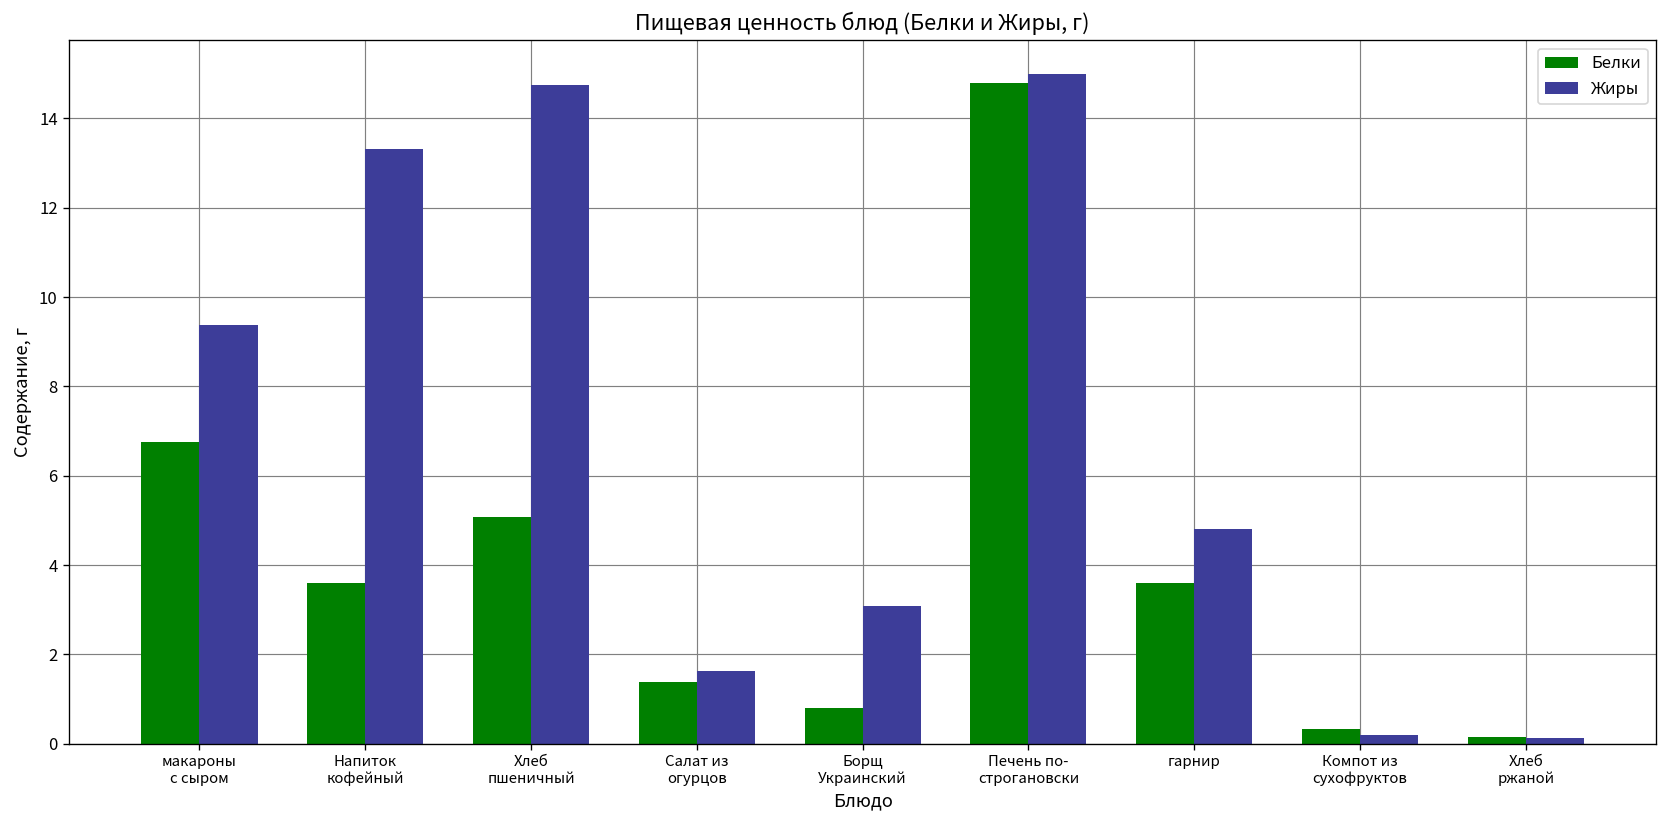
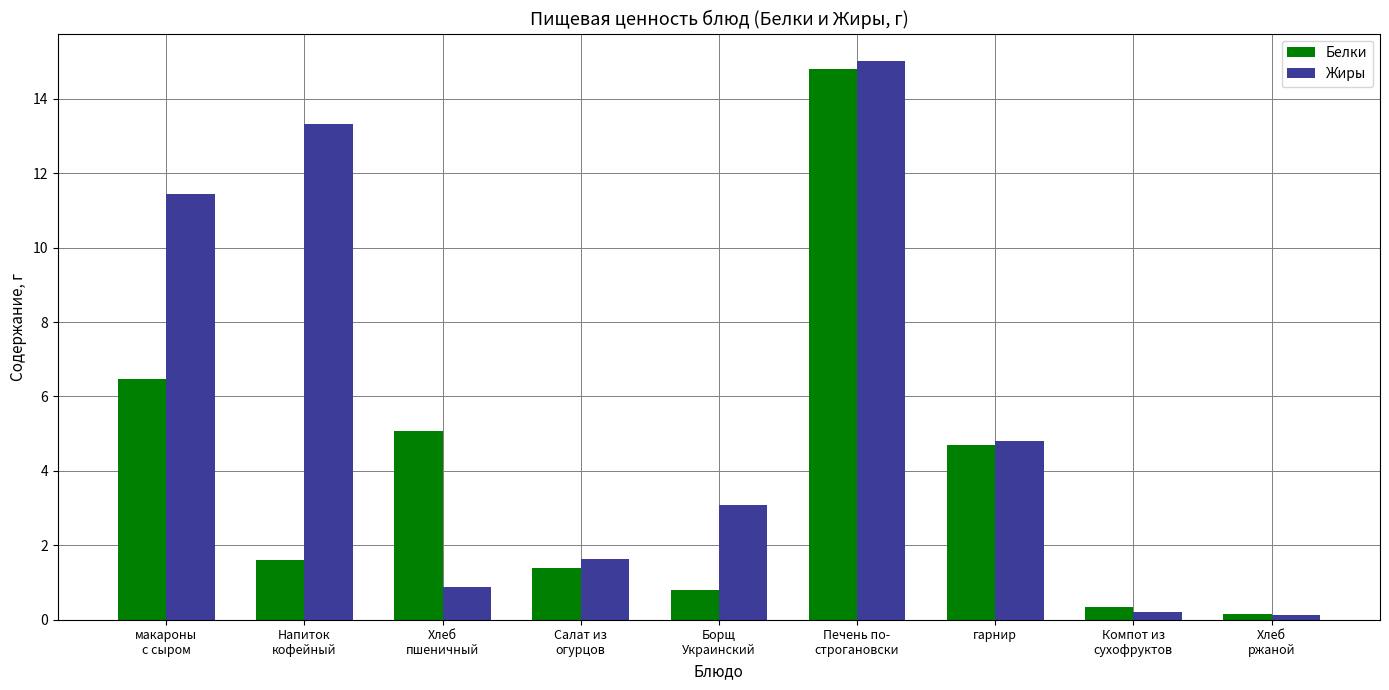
  {
    "Белки": {
-     "макароны c сыром": 6.8,
-     "Напиток кофейный": 3.6,
+     "макароны c сыром": 6.5,
+     "Напиток кофейный": 1.6,
      "Хлеб пшеничный": 5.1,
      "Салат из огурцов": 1.4,
      "Борщ Украинский": 0.8,
      "Печень по- строгановски": 14.8,
-     "гарнир": 3.6,
+     "гарнир": 4.7,
      "Компот из сухофруктов": 0.3,
      "Хлеб ржаной": 0.2
    },
    "Жиры": {
-     "макароны c сыром": 9.4,
+     "макароны c сыром": 11.4,
      "Напиток кофейный": 13.3,
-     "Хлеб пшеничный": 14.8,
+     "Хлеб пшеничный": 0.9,
      "Салат из огурцов": 1.6,
      "Борщ Украинский": 3.1,
      "Печень по- строгановски": 15.0,
      "гарнир": 4.8,
      "Компот из сухофруктов": 0.2,
      "Хлеб ржаной": 0.1
    }
  }
